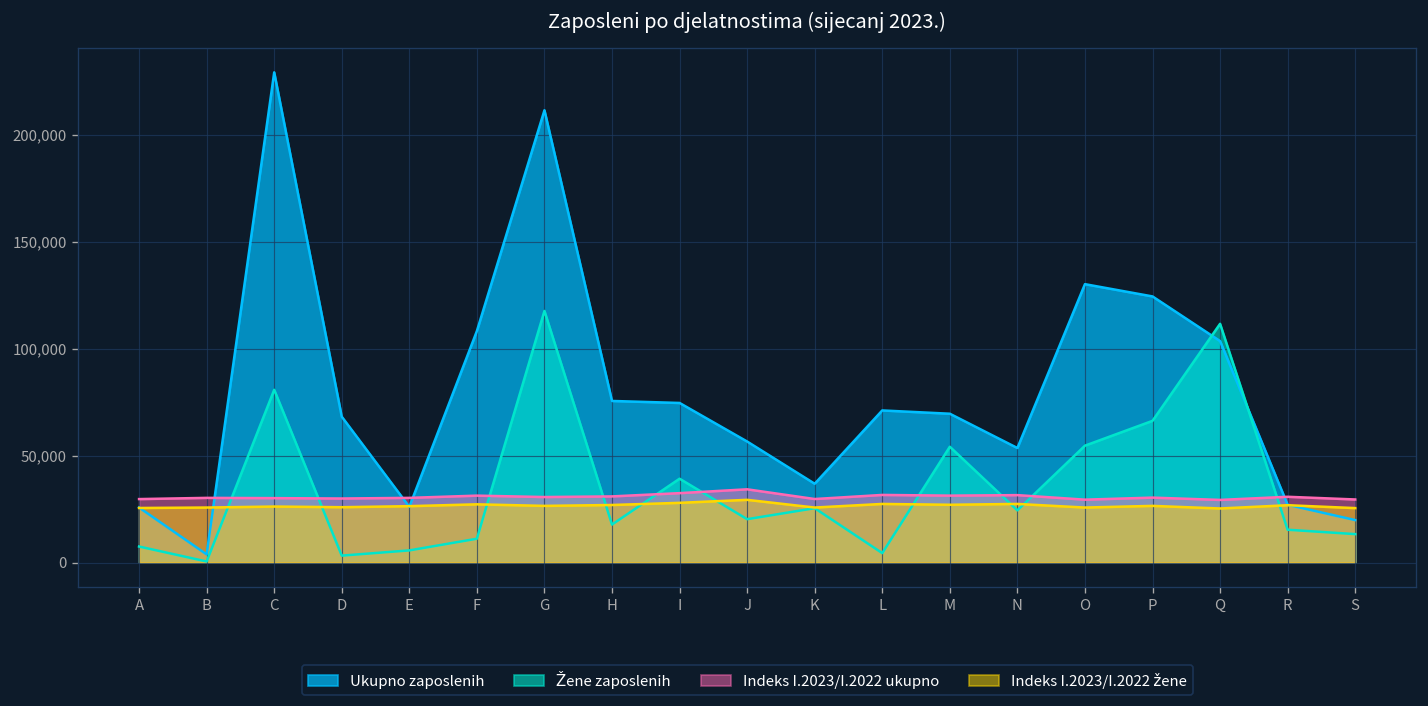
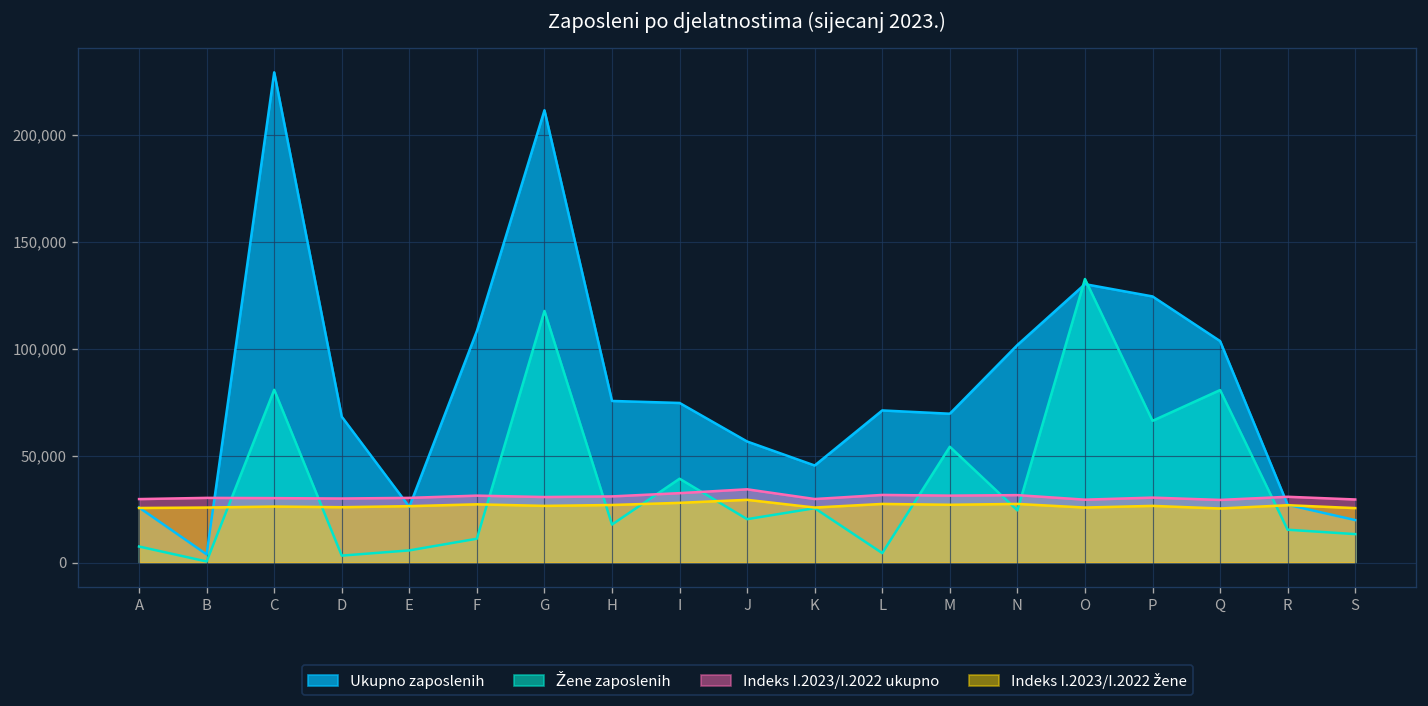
  {
    "Ukupno zaposlenih": {
      "B": "4,000",
      "C": "229,000",
      "D": "68,000",
      "F": "108,000",
      "G": "211,000",
      "H": "76,000",
      "I": "75,000",
      "J": "57,000",
-     "K": "37,000",
+     "K": "45,000",
      "L": "71,000",
      "M": "70,000",
-     "N": "54,000",
+     "N": "102,000",
      "O": "130,000",
      "P": "124,000",
      "Q": "103,000",
      "S": "20,000"
    },
    "Žene zaposlenih": {
      "A": "7,000",
      "B": "0",
      "C": "81,000",
      "D": "3,000",
      "E": "6,000",
      "F": "11,000",
      "G": "118,000",
      "H": "18,000",
      "I": "39,000",
      "J": "20,000",
      "L": "4,000",
      "M": "54,000",
      "N": "24,000",
-     "O": "55,000",
+     "O": "133,000",
      "P": "66,000",
-     "Q": "112,000",
+     "Q": "81,000",
      "R": "15,000",
      "S": "13,000"
    },
    "Indeks I.2023/I.2022 ukupno": {
      "A": "30,000",
      "B": "30,000",
      "C": "30,000",
      "D": "30,000",
      "E": "30,000",
      "F": "31,000",
      "G": "31,000",
      "H": "31,000",
      "I": "32,000",
      "J": "34,000",
      "K": "30,000",
      "L": "32,000",
      "M": "31,000",
      "N": "31,000",
      "O": "29,000",
      "P": "30,000",
      "Q": "29,000",
      "R": "31,000",
      "S": "29,000"
    },
    "Indeks I.2023/I.2022 žene": {
      "B": "26,000",
      "C": "26,000",
      "D": "26,000",
      "F": "27,000",
      "G": "26,000",
      "H": "27,000",
      "I": "28,000",
      "J": "29,000",
      "L": "27,000",
      "M": "27,000",
      "N": "27,000",
      "O": "26,000",
      "P": "26,000",
      "Q": "25,000",
      "S": "25,000"
    }
  }
